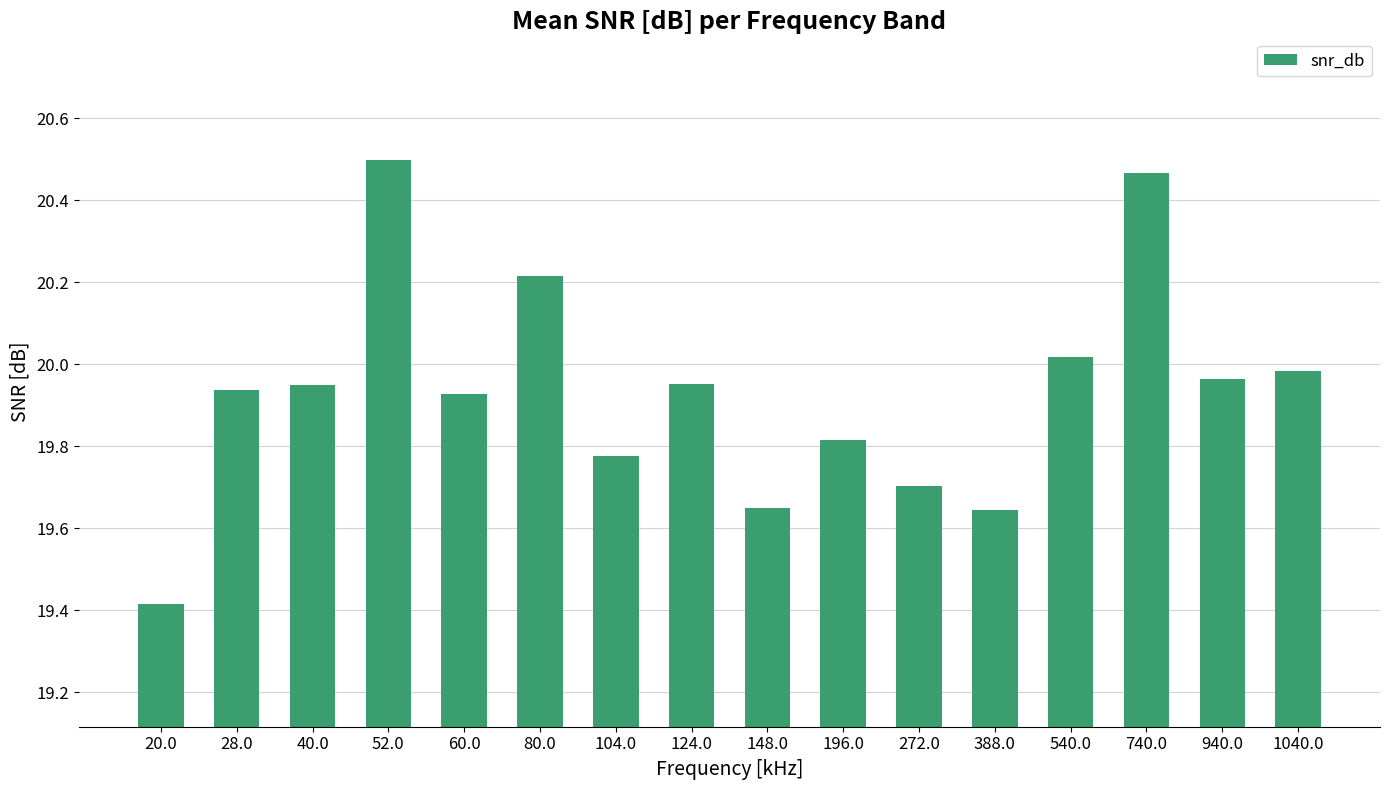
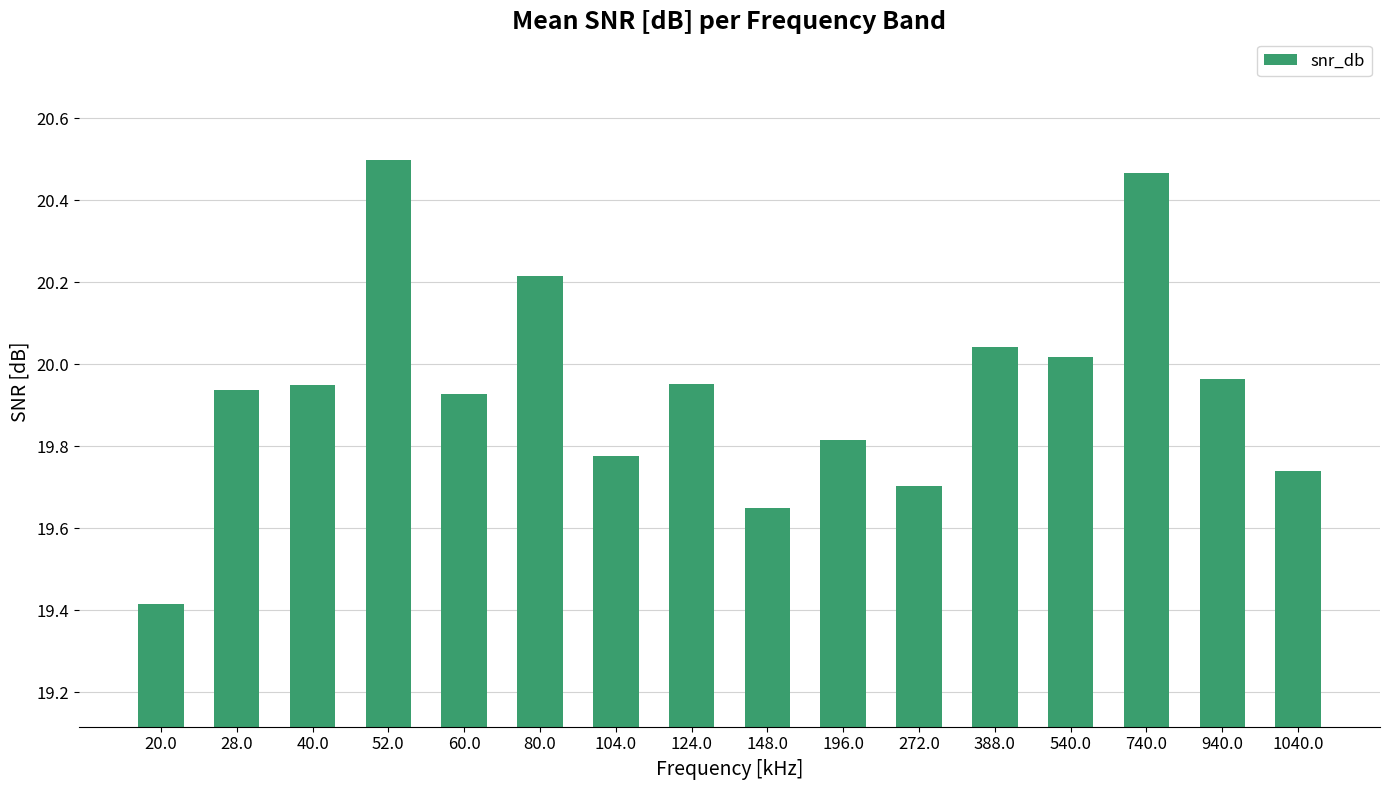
  {
    "20.0": 19.42,
    "28.0": 19.94,
    "40.0": 19.95,
    "52.0": 20.50,
    "60.0": 19.93,
    "80.0": 20.22,
    "104.0": 19.78,
    "124.0": 19.95,
    "148.0": 19.65,
    "196.0": 19.82,
    "272.0": 19.70,
-   "388.0": 19.64,
+   "388.0": 20.04,
    "540.0": 20.02,
    "740.0": 20.47,
    "940.0": 19.96,
-   "1040.0": 19.98
+   "1040.0": 19.74
  }
